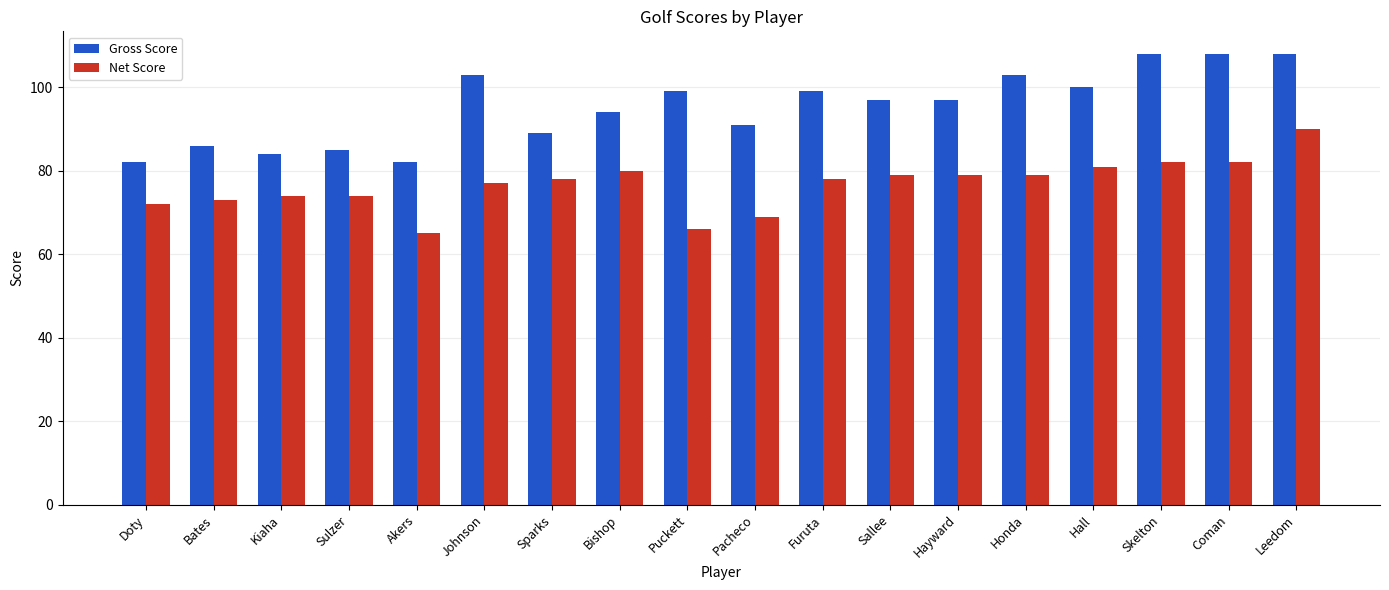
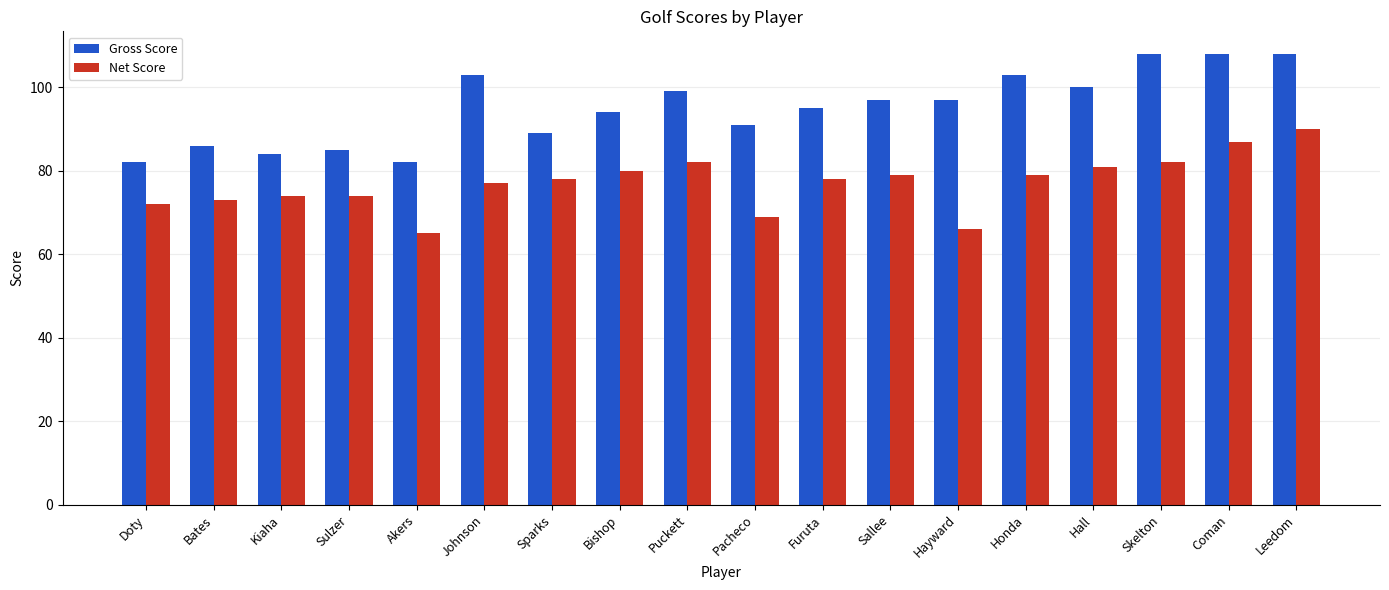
  {
    "Gross Score": {
      "Doty": 82,
      "Bates": 86,
      "Kiaha": 84,
      "Sulzer": 85,
      "Akers": 82,
      "Johnson": 103,
      "Sparks": 89,
      "Bishop": 94,
      "Puckett": 99,
      "Pacheco": 91,
-     "Furuta": 99,
+     "Furuta": 95,
      "Sallee": 97,
      "Hayward": 97,
      "Honda": 103,
      "Hall": 100,
      "Skelton": 108,
      "Coman": 108,
      "Leedom": 108
    },
    "Net Score": {
      "Doty": 72,
      "Bates": 73,
      "Kiaha": 74,
      "Sulzer": 74,
      "Akers": 65,
      "Johnson": 77,
      "Sparks": 78,
      "Bishop": 80,
-     "Puckett": 66,
+     "Puckett": 82,
      "Pacheco": 69,
      "Furuta": 78,
      "Sallee": 79,
-     "Hayward": 79,
+     "Hayward": 66,
      "Honda": 79,
      "Hall": 81,
      "Skelton": 82,
-     "Coman": 82,
+     "Coman": 87,
      "Leedom": 90
    }
  }
